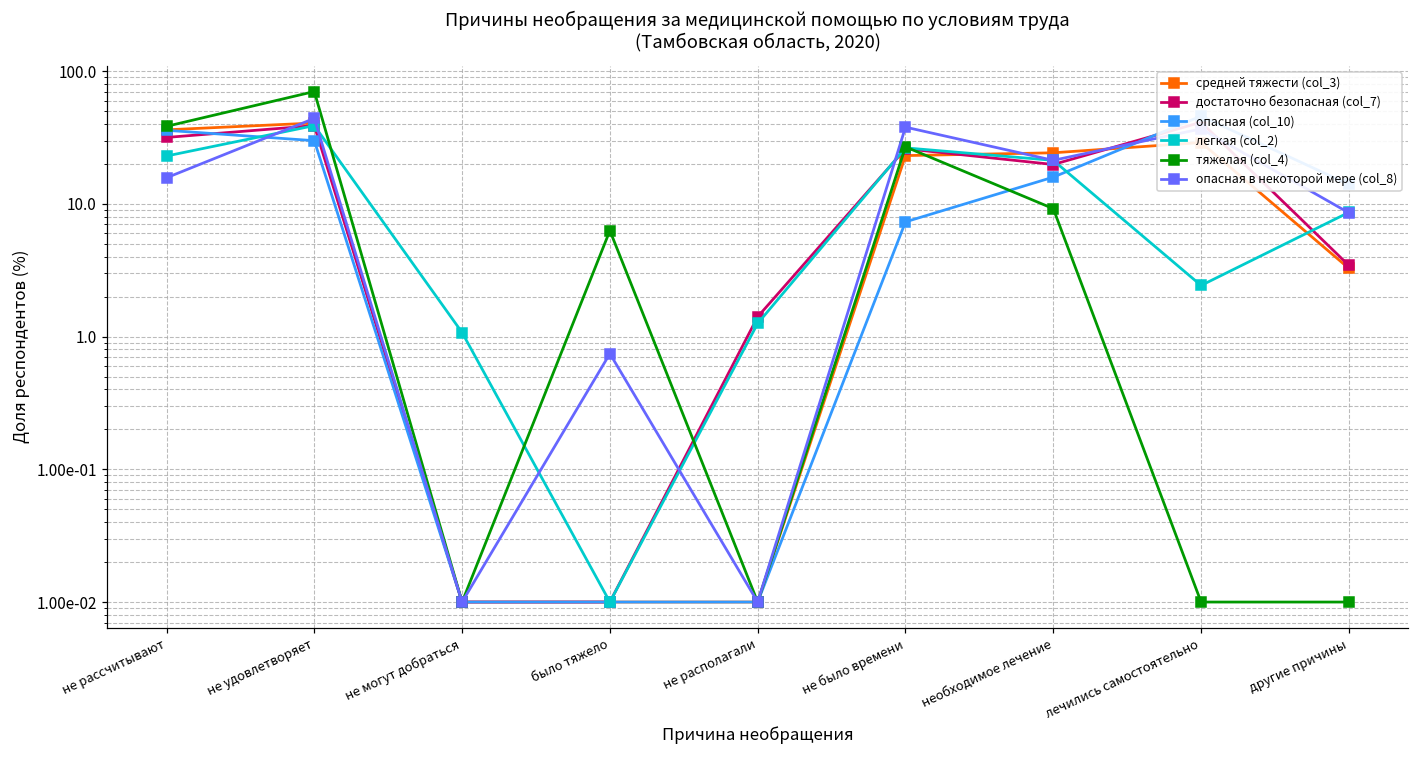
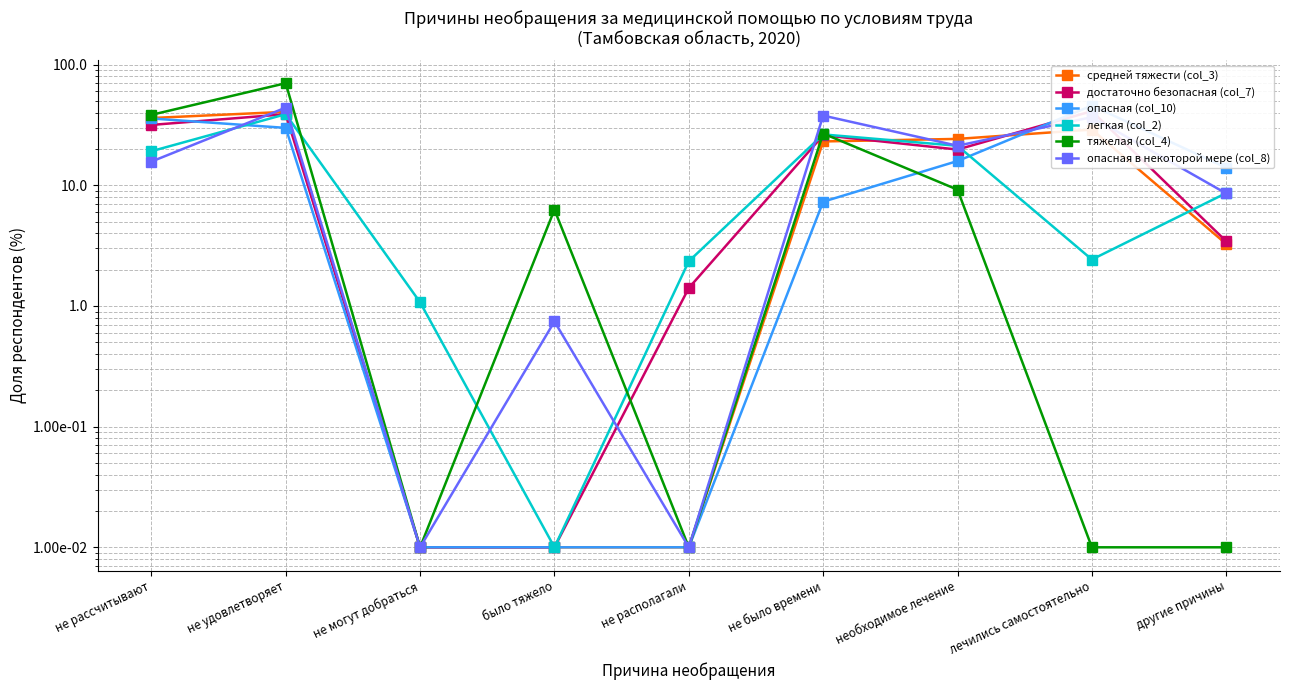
  {
    "средней тяжести (col_3)": {
      "не было времени": 23,
      "необходимое лечение": 24,
      "другие причины": 3.3
    },
    "достаточно безопасная (col_7)": {
      "не рассчитывают": 32,
      "не располагали": 1.4,
      "необходимое лечение": 20,
      "другие причины": 3.4
    },
    "опасная (col_10)": {
      "не удовлетворяет": 30,
      "не было времени": 7,
      "необходимое лечение": 16
    },
    "легкая (col_2)": {
-     "не рассчитывают": 23,
+     "не рассчитывают": 19,
      "не могут добраться": 1.1,
-     "не располагали": 1.3,
+     "не располагали": 2.3,
      "лечились самостоятельно": 2.4
    },
    "тяжелая (col_4)": {
      "не рассчитывают": 38,
      "не удовлетворяет": 70,
      "было тяжело": 6,
      "необходимое лечение": 9,
      "лечились самостоятельно": 0.010,
      "другие причины": 0.010
    },
    "опасная в некоторой мере (col_8)": {
      "не рассчитывают": 16,
      "не удовлетворяет": 44,
      "было тяжело": 0.7,
      "не было времени": 38
    }
  }
